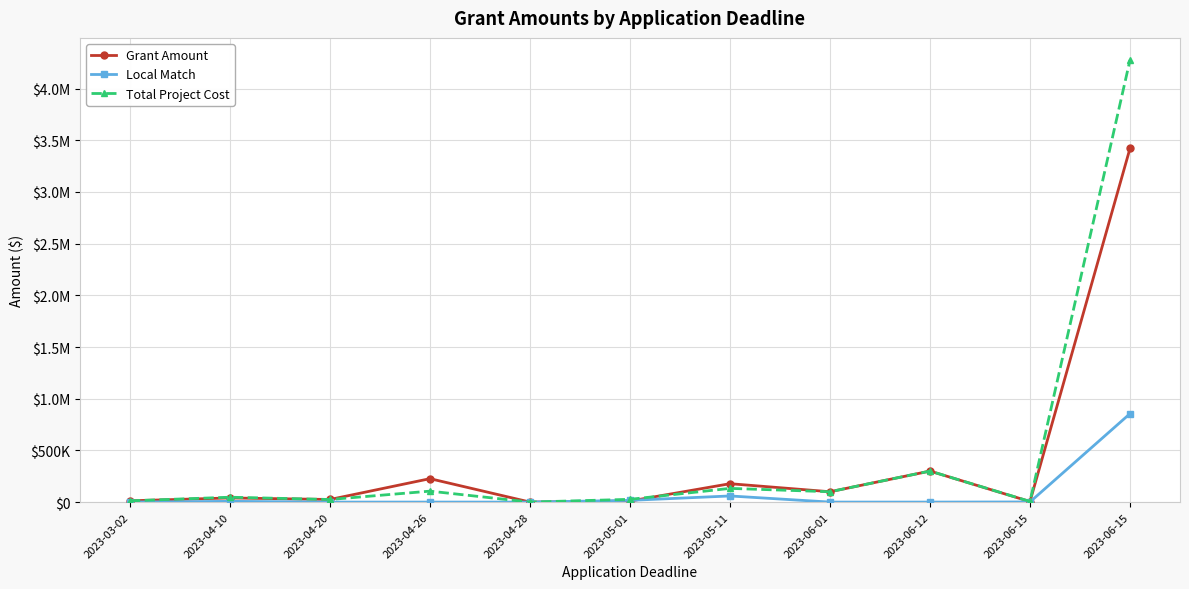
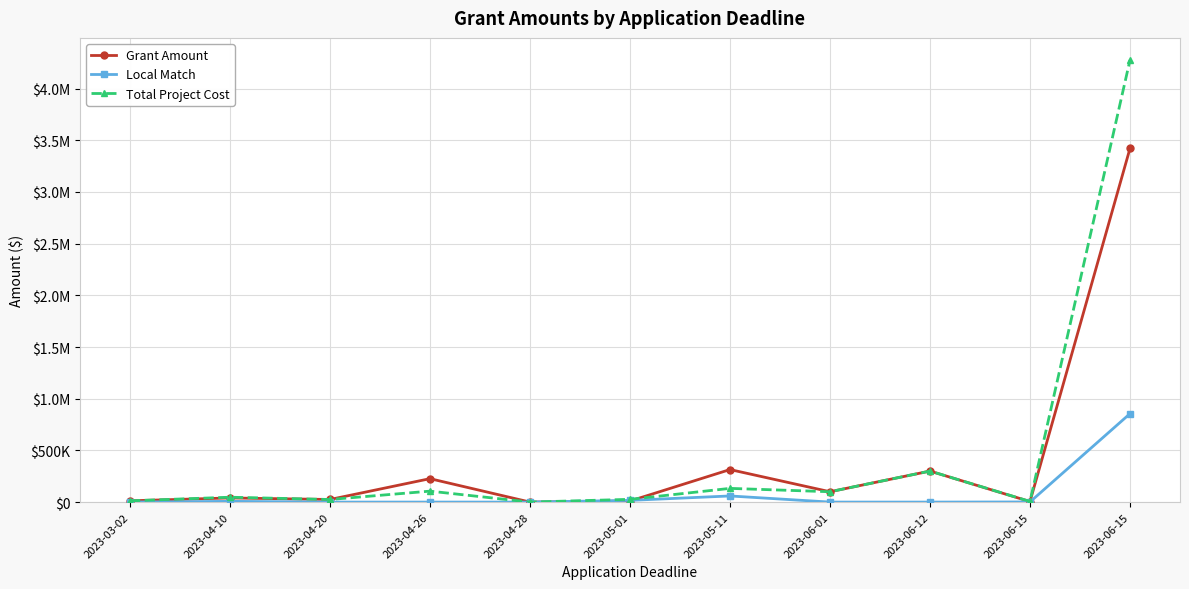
  {
    "Grant Amount": {
      "2023-04-26": "$230000",
-     "2023-05-11": "$180000"
+     "2023-05-11": "$310000"
    },
    "Local Match": {
      "2023-04-10": "$10000",
      "2023-04-20": "$0",
      "2023-04-26": "$0",
      "2023-05-11": "$60000",
      "2023-06-01": "$0",
      "2023-06-12": "$0"
    },
    "Total Project Cost": {
      "2023-04-26": "$110000",
      "2023-05-11": "$130000"
    }
  }
